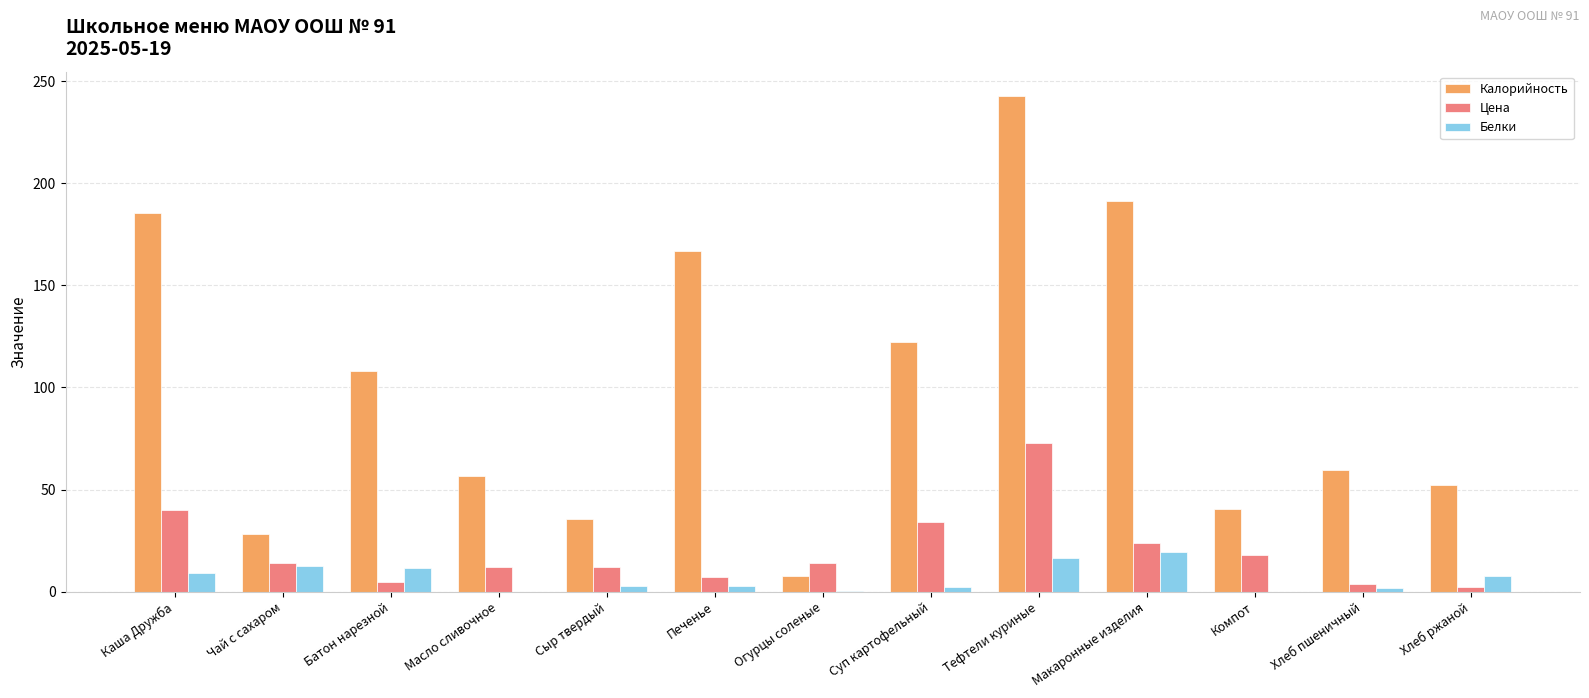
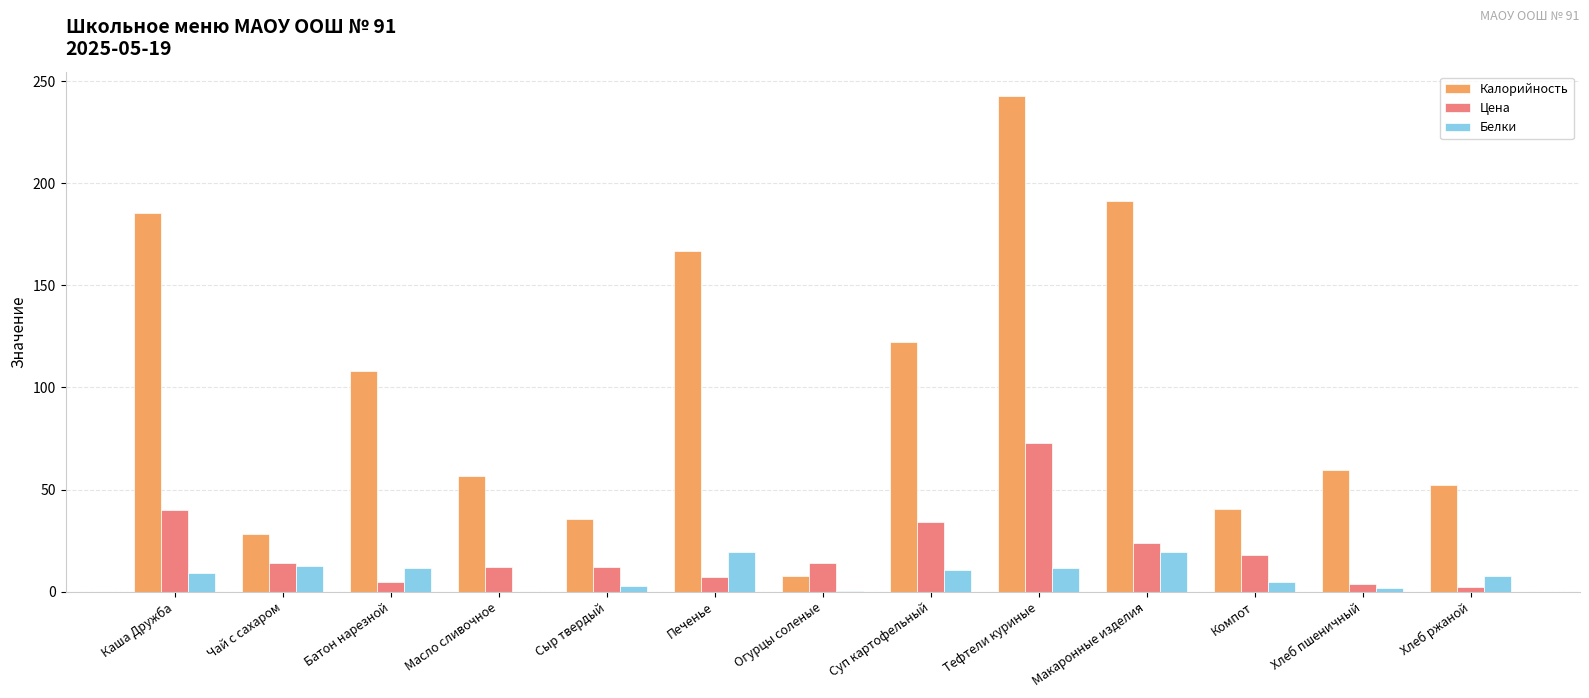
  {
    "Белки": {
      "Каша Дружба": 9,
      "Чай с сахаром": 13,
      "Батон нарезной": 12,
      "Сыр твердый": 3,
-     "Печенье": 3,
-     "Суп картофельный": 2,
-     "Тефтели куриные": 17,
+     "Печенье": 19,
+     "Суп картофельный": 11,
+     "Тефтели куриные": 12,
      "Макаронные изделия": 20,
-     "Компот": 0,
+     "Компот": 5,
      "Хлеб пшеничный": 2,
      "Хлеб ржаной": 8
    }
  }
